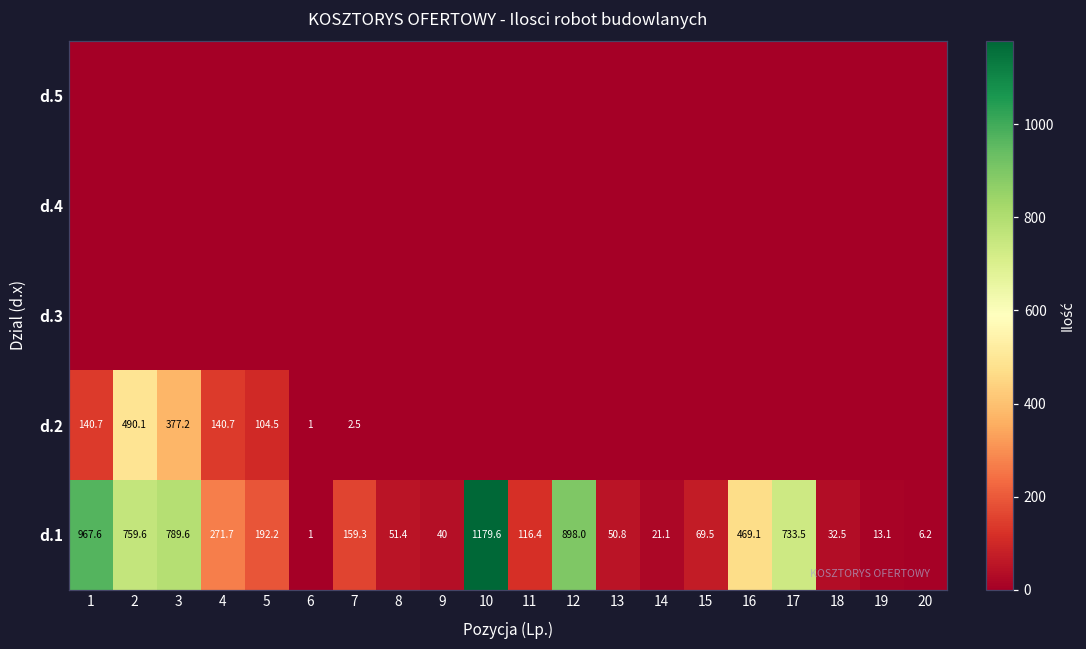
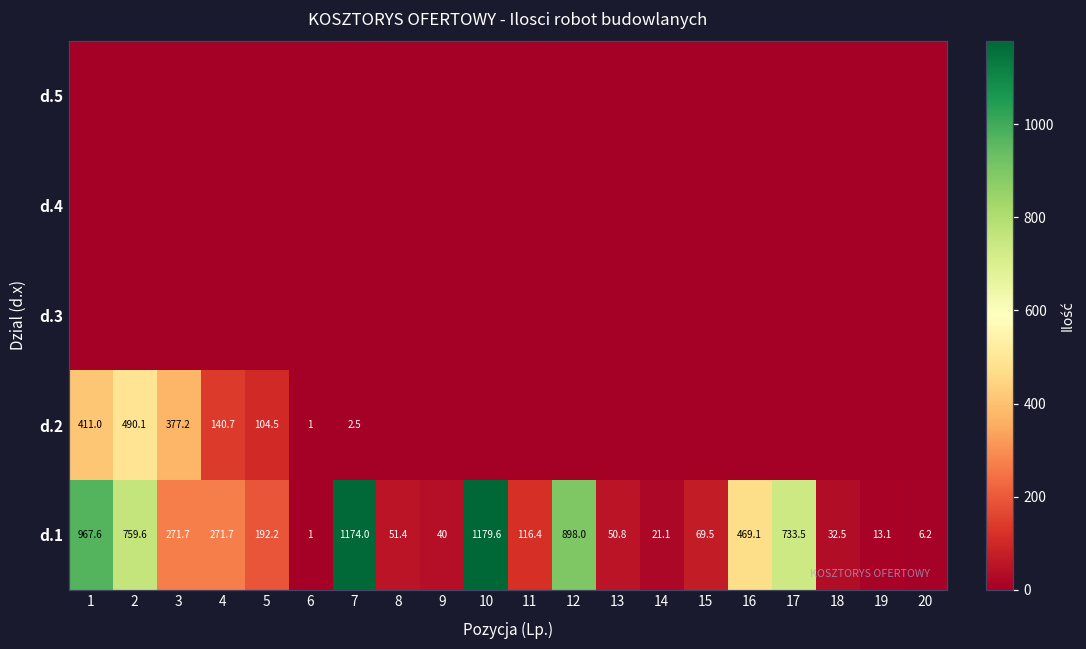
  {
    "d.2": {
-     "1": 140.7,
+     "1": 411.0,
      "2": 490.1,
      "3": 377.2,
      "4": 140.7,
      "5": 104.5,
      "6": 1,
      "7": 2.5
    },
    "d.1": {
      "1": 967.6,
      "2": 759.6,
-     "3": 789.6,
+     "3": 271.7,
      "4": 271.7,
      "5": 192.2,
      "6": 1,
-     "7": 159.3,
+     "7": 1174.0,
      "8": 51.4,
      "9": 40,
      "10": 1179.6,
      "11": 116.4,
      "12": 898.0,
      "13": 50.8,
      "14": 21.1,
      "15": 69.5,
      "16": 469.1,
      "17": 733.5,
      "18": 32.5,
      "20": 6.2
    }
  }
